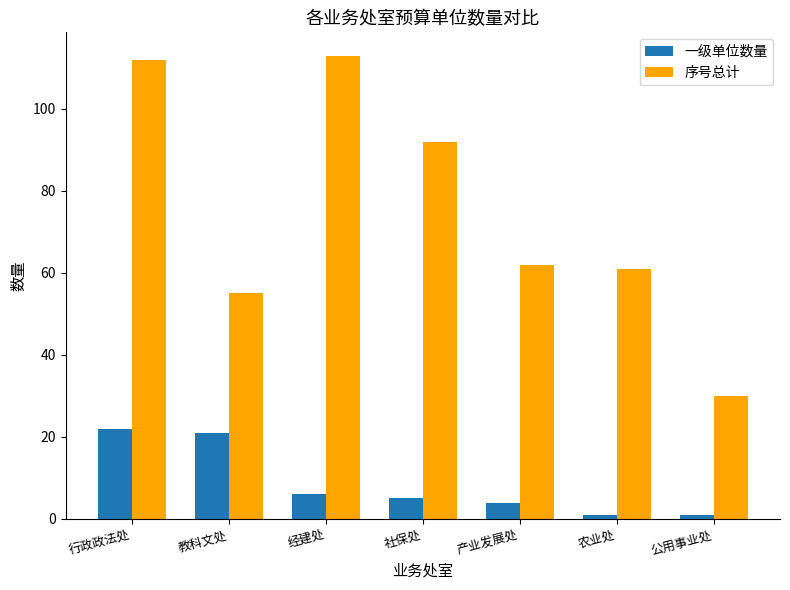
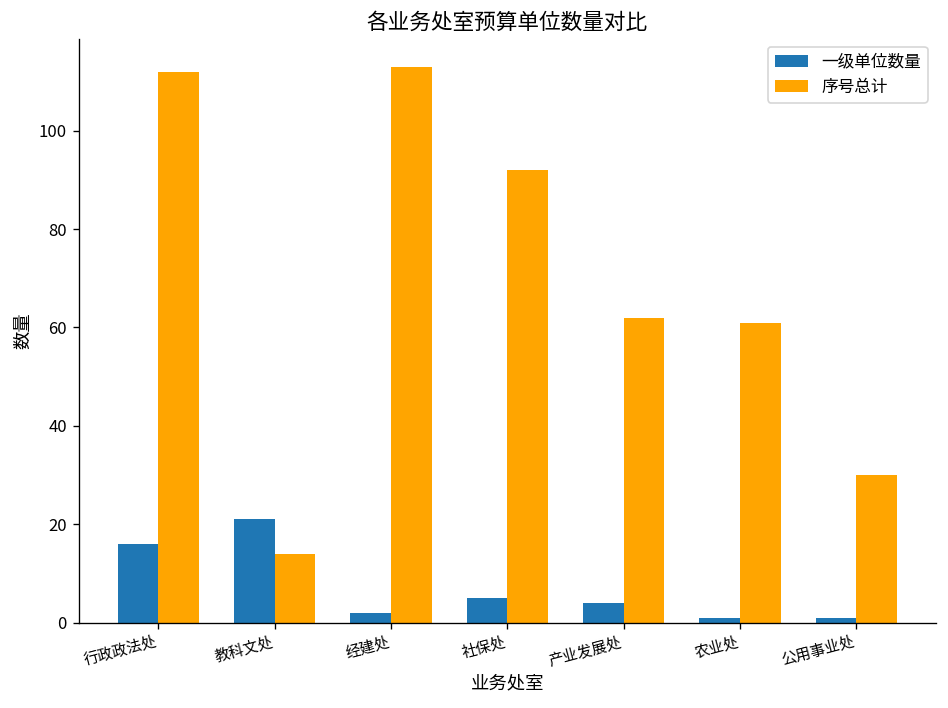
  {
    "一级单位数量": {
-     "行政政法处": 22,
+     "行政政法处": 16,
      "教科文处": 21,
-     "经建处": 6,
+     "经建处": 2,
      "社保处": 5,
      "产业发展处": 4,
      "农业处": 1,
      "公用事业处": 1
    },
    "序号总计": {
      "行政政法处": 112,
-     "教科文处": 55,
+     "教科文处": 14,
      "经建处": 113,
      "社保处": 92,
      "产业发展处": 62,
      "农业处": 61,
      "公用事业处": 30
    }
  }
